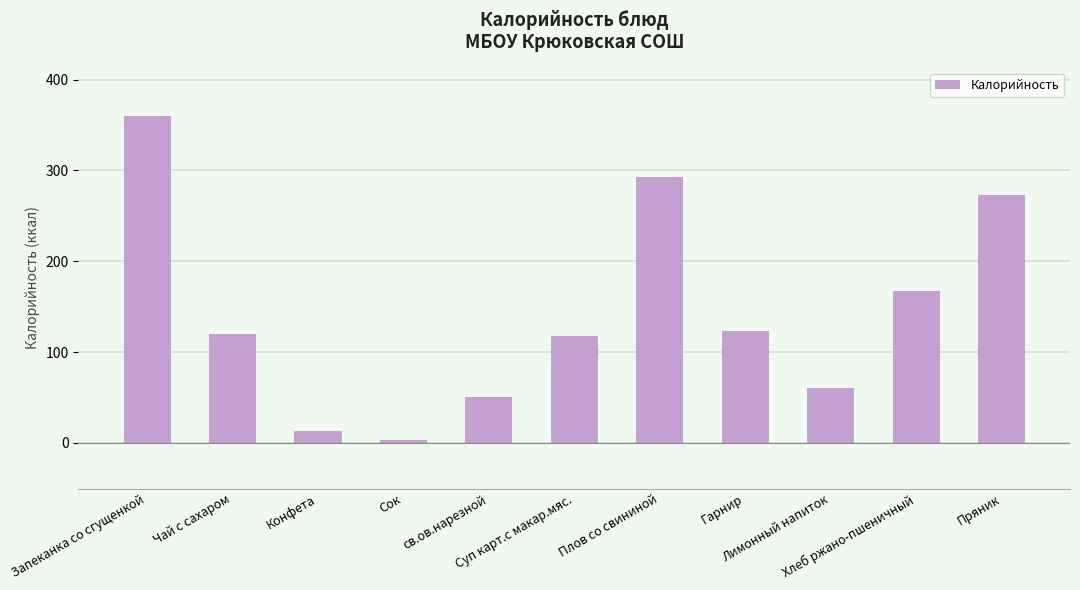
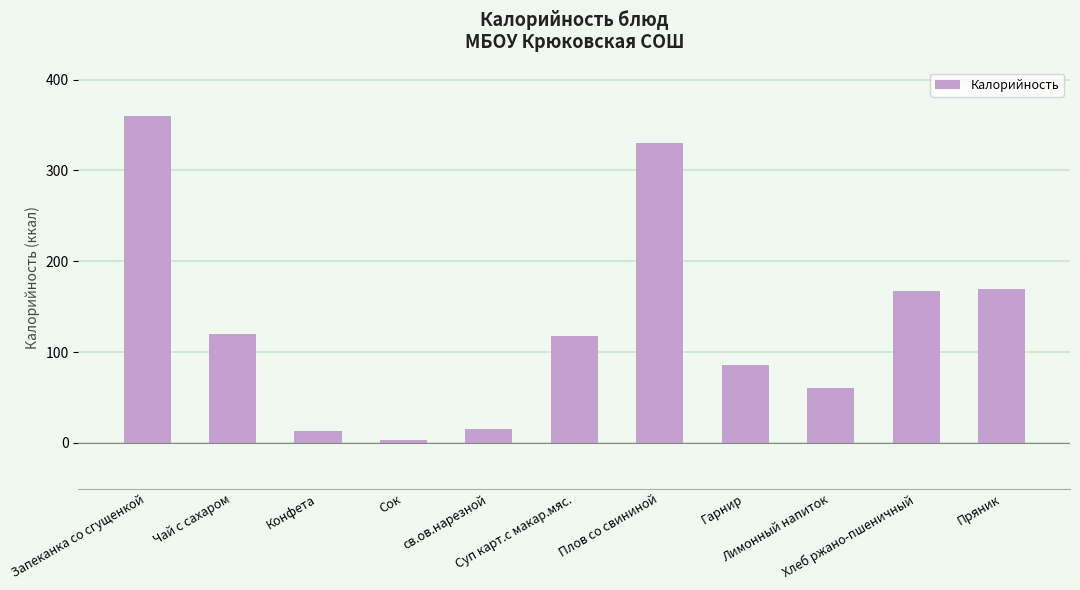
  {
    "Запеканка со сгущенкой": 360,
    "Чай с сахаром": 120,
    "Конфета": 10,
    "Сок": 0,
-   "св.ов.нарезной": 50,
+   "св.ов.нарезной": 20,
    "Суп карт.с макар.мяс.": 120,
-   "Плов со свининой": 290,
-   "Гарнир": 120,
+   "Плов со свининой": 330,
+   "Гарнир": 90,
    "Лимонный напиток": 60,
    "Хлеб ржано-пшеничный": 170,
-   "Пряник": 270
+   "Пряник": 170
  }
